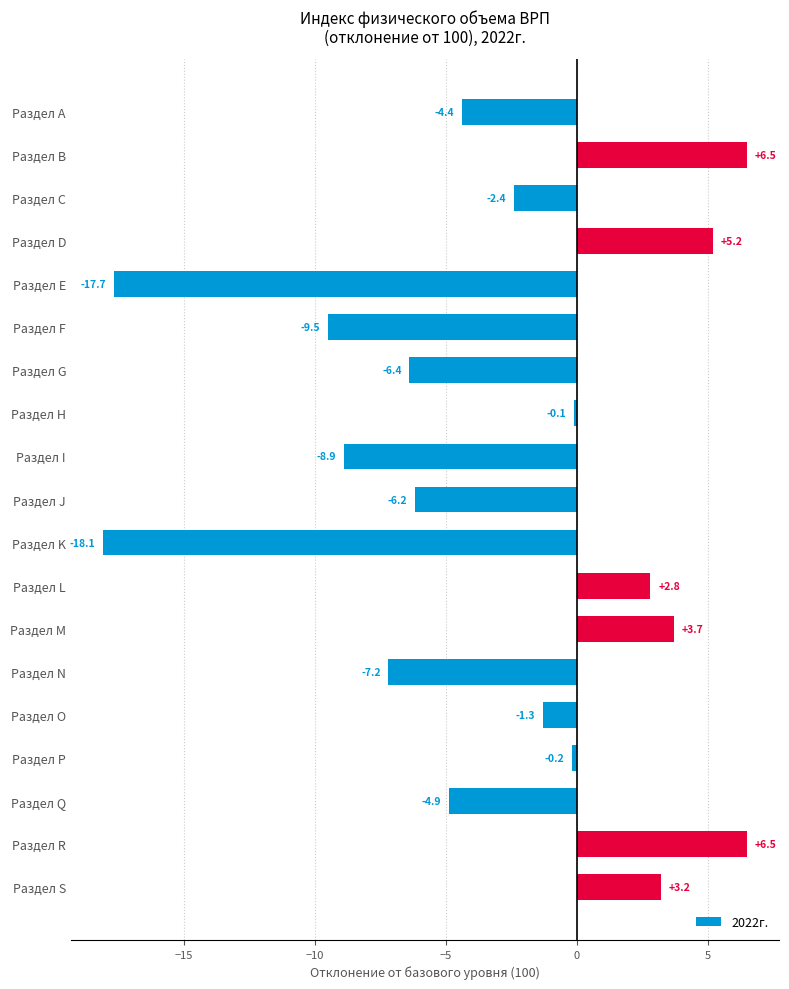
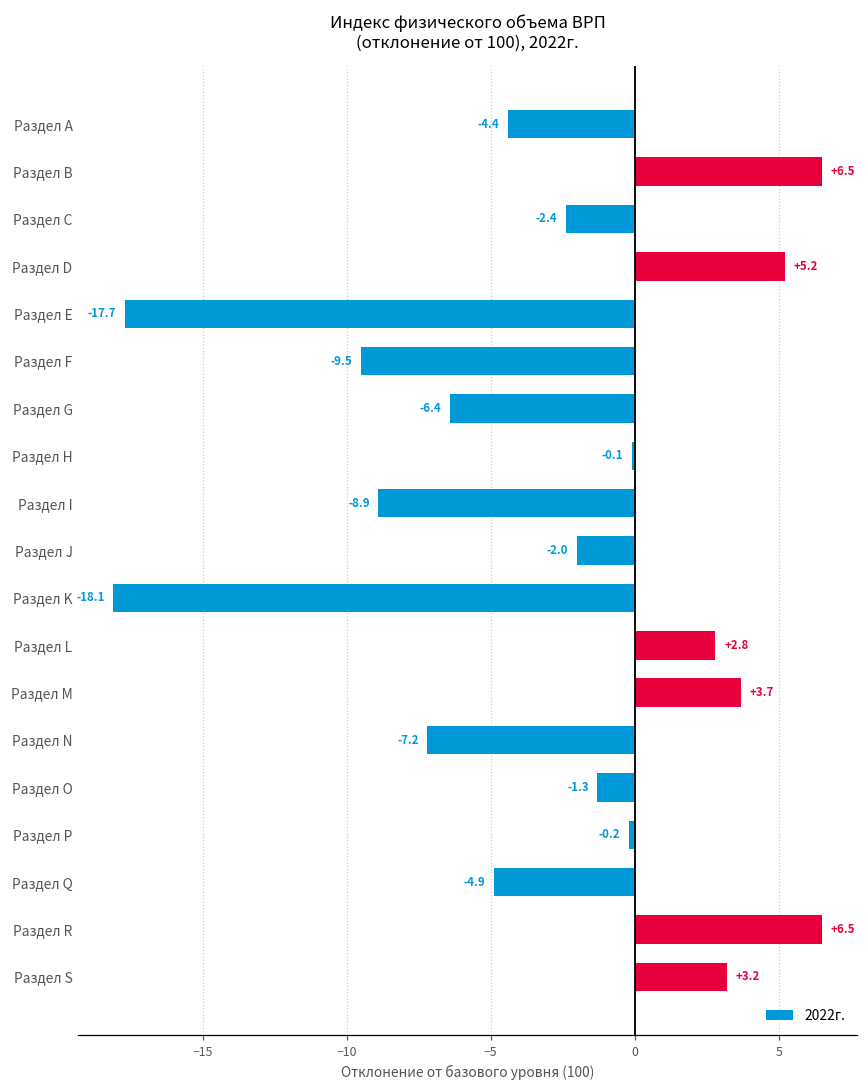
  {
    "Раздел A": "-4.4",
    "Раздел B": "+6.5",
    "Раздел C": "-2.4",
    "Раздел D": "+5.2",
    "Раздел E": "-17.7",
    "Раздел F": "-9.5",
    "Раздел G": "-6.4",
    "Раздел H": "-0.1",
    "Раздел I": "-8.9",
-   "Раздел J": "-6.2",
+   "Раздел J": "-2.0",
    "Раздел K": "-18.1",
    "Раздел L": "+2.8",
    "Раздел M": "+3.7",
    "Раздел N": "-7.2",
    "Раздел О": "-1.3",
    "Раздел P": "-0.2",
    "Раздел Q": "-4.9",
    "Раздел R": "+6.5",
    "Раздел S": "+3.2"
  }
